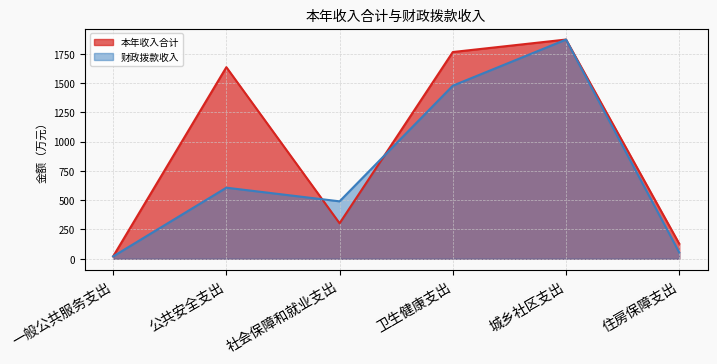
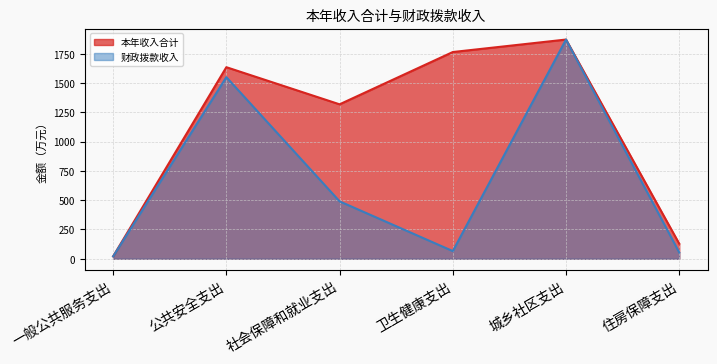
  {
    "本年收入合计": {
      "公共安全支出": 1640,
-     "社会保障和就业支出": 300,
+     "社会保障和就业支出": 1320,
      "卫生健康支出": 1770,
      "住房保障支出": 130
    },
    "财政拨款收入": {
-     "公共安全支出": 610,
+     "公共安全支出": 1550,
      "社会保障和就业支出": 490,
-     "卫生健康支出": 1480,
+     "卫生健康支出": 70,
      "住房保障支出": 50
    }
  }
